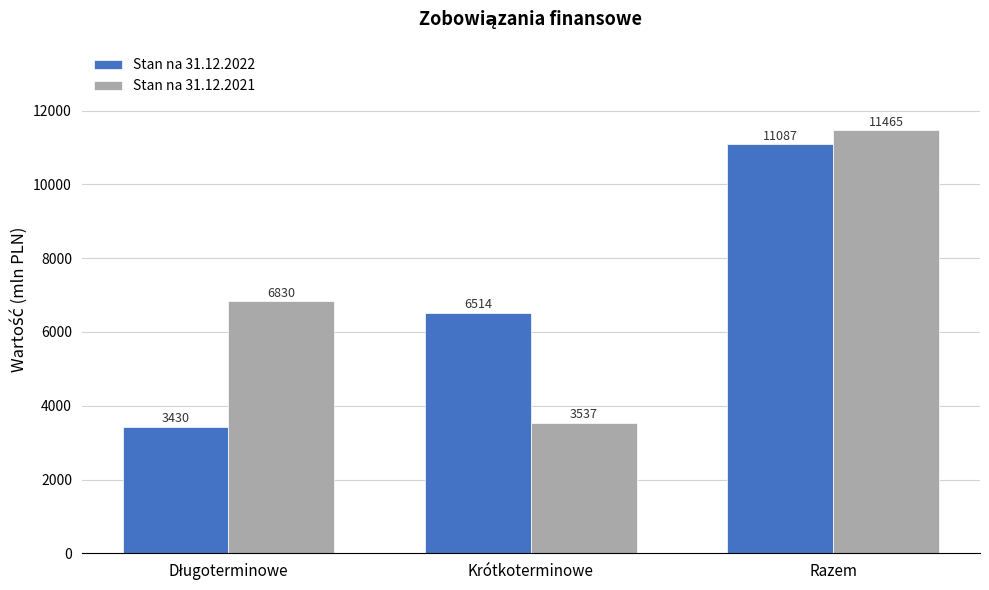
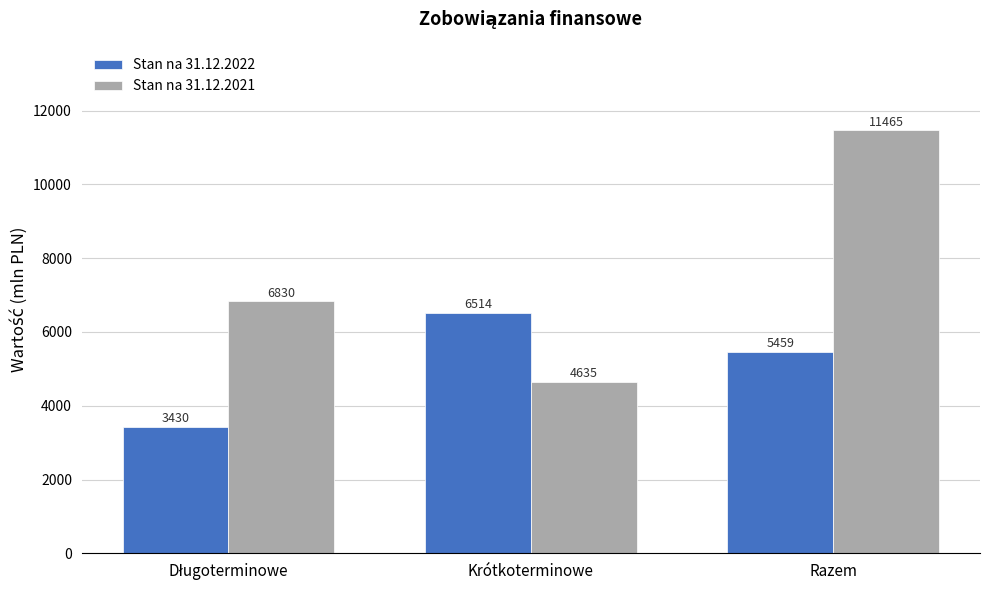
  {
    "Stan na 31.12.2022": {
      "Długoterminowe": 3430,
      "Krótkoterminowe": 6514,
-     "Razem": 11087
+     "Razem": 5459
    },
    "Stan na 31.12.2021": {
      "Długoterminowe": 6830,
-     "Krótkoterminowe": 3537,
+     "Krótkoterminowe": 4635,
      "Razem": 11465
    }
  }
